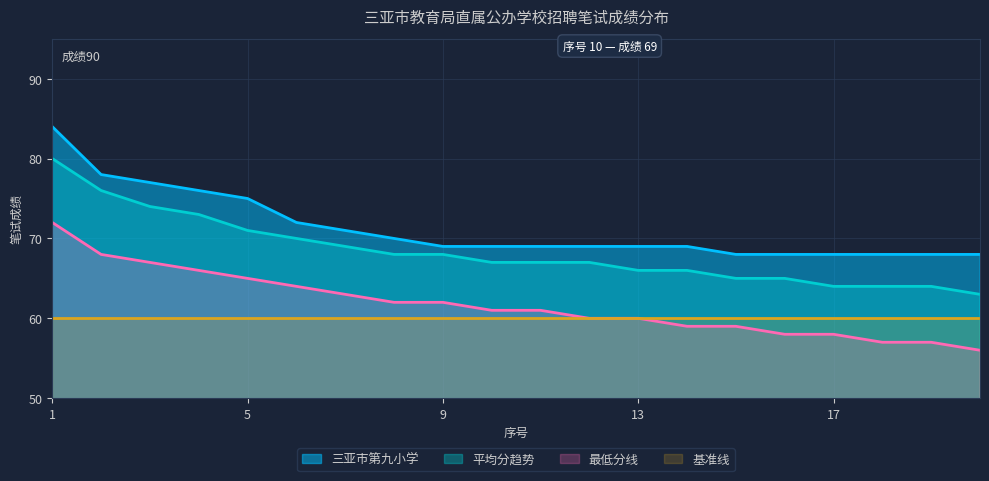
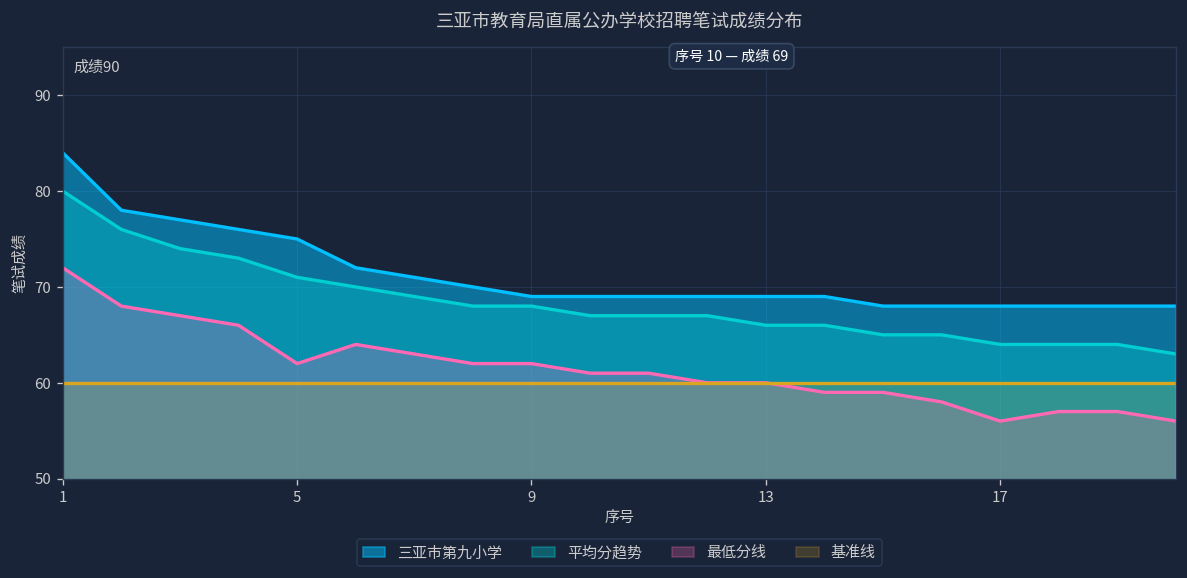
  {
    "最低分线": {
      "1": 72,
-     "5": 65,
+     "5": 62,
      "9": 62,
-     "17": 58
+     "17": 56
    },
    "基准线": {
      "1": 60,
      "5": 60,
      "9": 60,
      "17": 60
    }
  }
